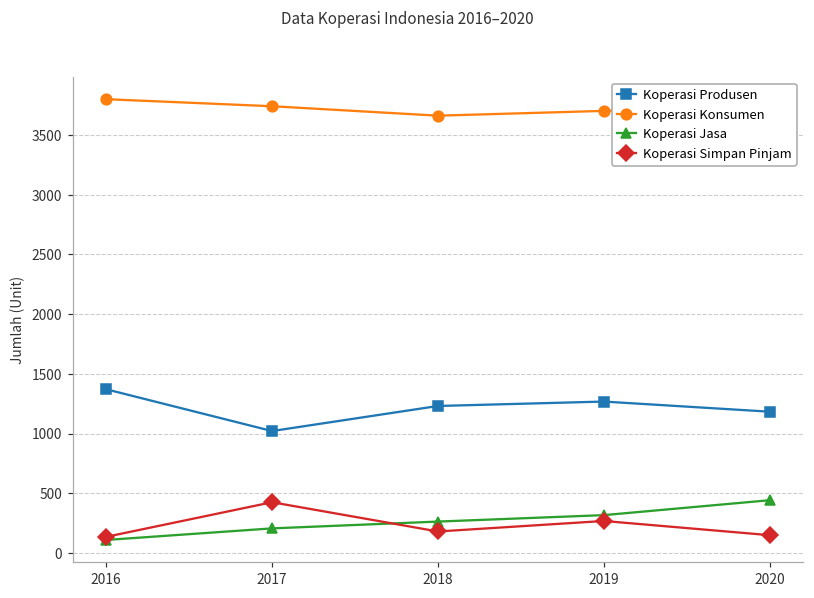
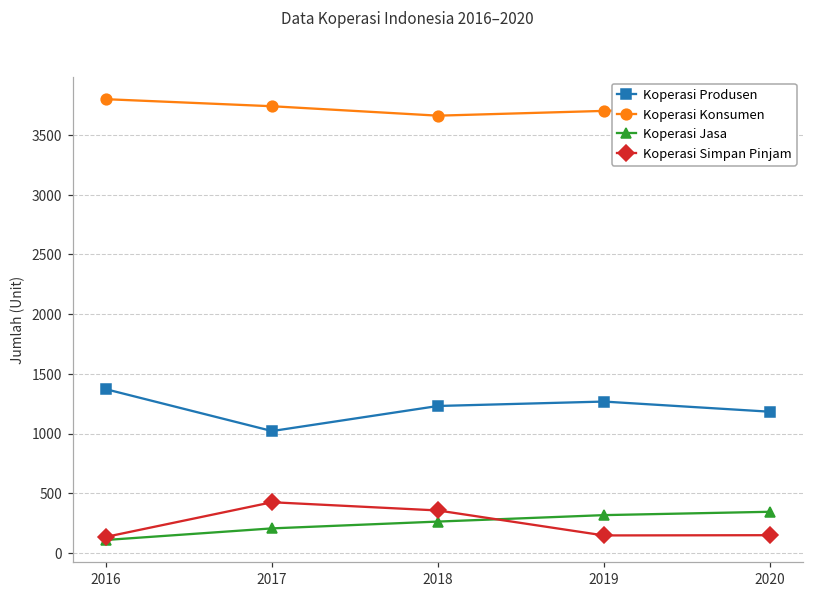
  {
    "Koperasi Produsen": {
      "2016": 1370,
      "2017": 1020,
      "2018": 1230,
      "2019": 1270,
      "2020": 1180
    },
    "Koperasi Konsumen": {
      "2016": 3800,
      "2017": 3740,
      "2018": 3660,
      "2019": 3700
    },
    "Koperasi Jasa": {
      "2016": 110,
      "2017": 210,
      "2018": 260,
      "2019": 320,
-     "2020": 440
+     "2020": 350
    },
    "Koperasi Simpan Pinjam": {
      "2016": 140,
      "2017": 430,
-     "2018": 180,
-     "2019": 270,
+     "2018": 360,
+     "2019": 150,
      "2020": 150
    }
  }
